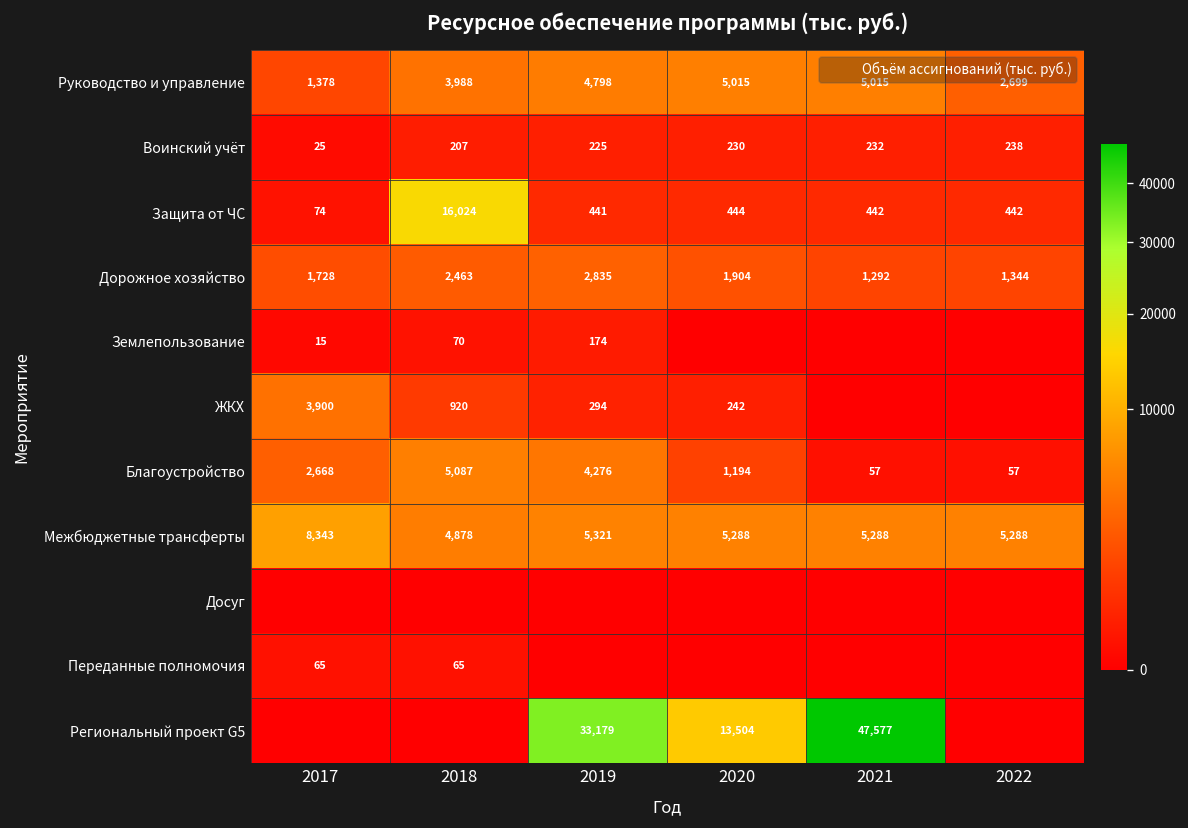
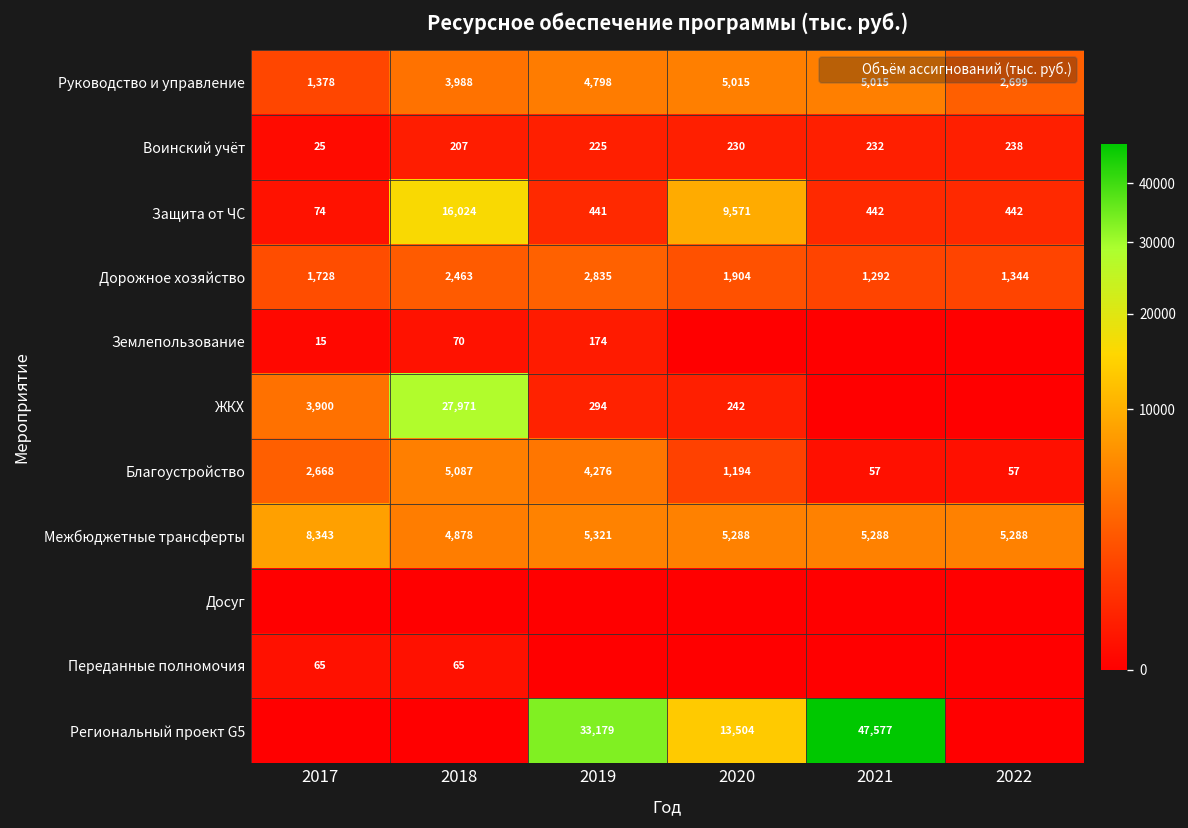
  {
    "Руководство и управление": {
      "2017": "1,378",
      "2018": "3,988",
      "2019": "4,798",
      "2020": "5,015"
    },
    "Воинский учёт": {
      "2017": "25",
      "2018": "207",
      "2019": "225",
      "2020": "230",
      "2021": "232",
      "2022": "238"
    },
    "Защита от ЧС": {
      "2017": "74",
      "2018": "16,024",
      "2019": "441",
-     "2020": "444",
+     "2020": "9,571",
      "2021": "442",
      "2022": "442"
    },
    "Дорожное хозяйство": {
      "2017": "1,728",
      "2018": "2,463",
      "2019": "2,835",
      "2020": "1,904",
      "2021": "1,292",
      "2022": "1,344"
    },
    "Землепользование": {
      "2017": "15",
      "2018": "70",
      "2019": "174"
    },
    "ЖКХ": {
      "2017": "3,900",
-     "2018": "920",
+     "2018": "27,971",
      "2019": "294",
      "2020": "242"
    },
    "Благоустройство": {
      "2017": "2,668",
      "2018": "5,087",
      "2019": "4,276",
      "2020": "1,194",
      "2021": "57",
      "2022": "57"
    },
    "Межбюджетные трансферты": {
      "2017": "8,343",
      "2018": "4,878",
      "2019": "5,321",
      "2020": "5,288",
      "2021": "5,288",
      "2022": "5,288"
    },
    "Переданные полномочия": {
      "2017": "65",
      "2018": "65"
    },
    "Региональный проект G5": {
      "2019": "33,179",
      "2020": "13,504",
      "2021": "47,577"
    }
  }
